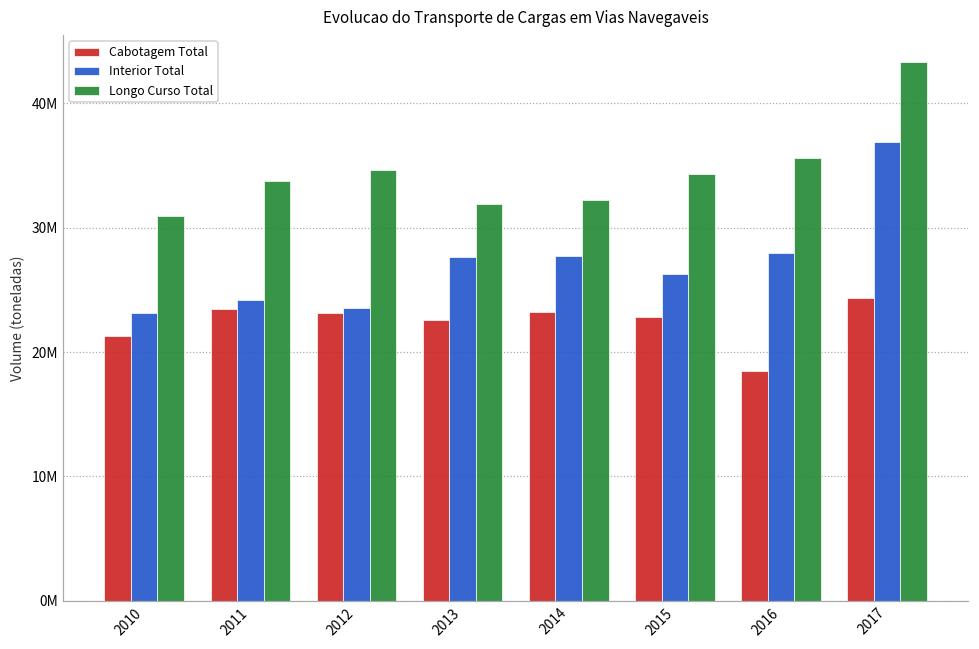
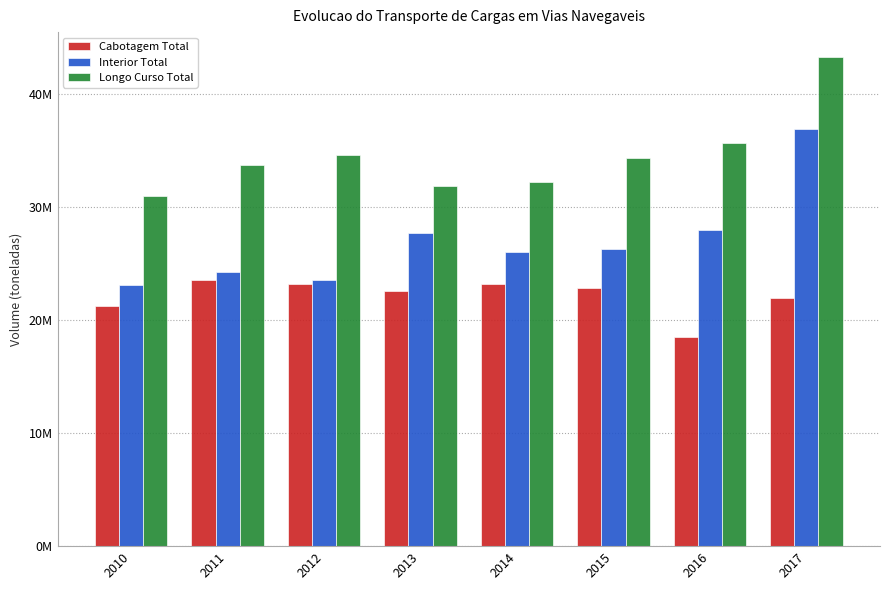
  {
    "Cabotagem Total": {
      "2010": 21300000,
      "2011": 23500000,
      "2012": 23200000,
      "2013": 22600000,
      "2014": 23200000,
      "2015": 22800000,
      "2016": 18500000,
-     "2017": 24300000
+     "2017": 21900000
    },
    "Interior Total": {
      "2010": 23100000,
      "2011": 24200000,
      "2012": 23600000,
      "2013": 27700000,
-     "2014": 27700000,
+     "2014": 26000000,
      "2015": 26300000,
      "2016": 28000000,
      "2017": 36900000
    },
    "Longo Curso Total": {
      "2010": 30900000,
      "2011": 33800000,
      "2012": 34600000,
      "2013": 31900000,
      "2014": 32200000,
      "2015": 34300000,
      "2016": 35600000,
      "2017": 43300000
    }
  }
